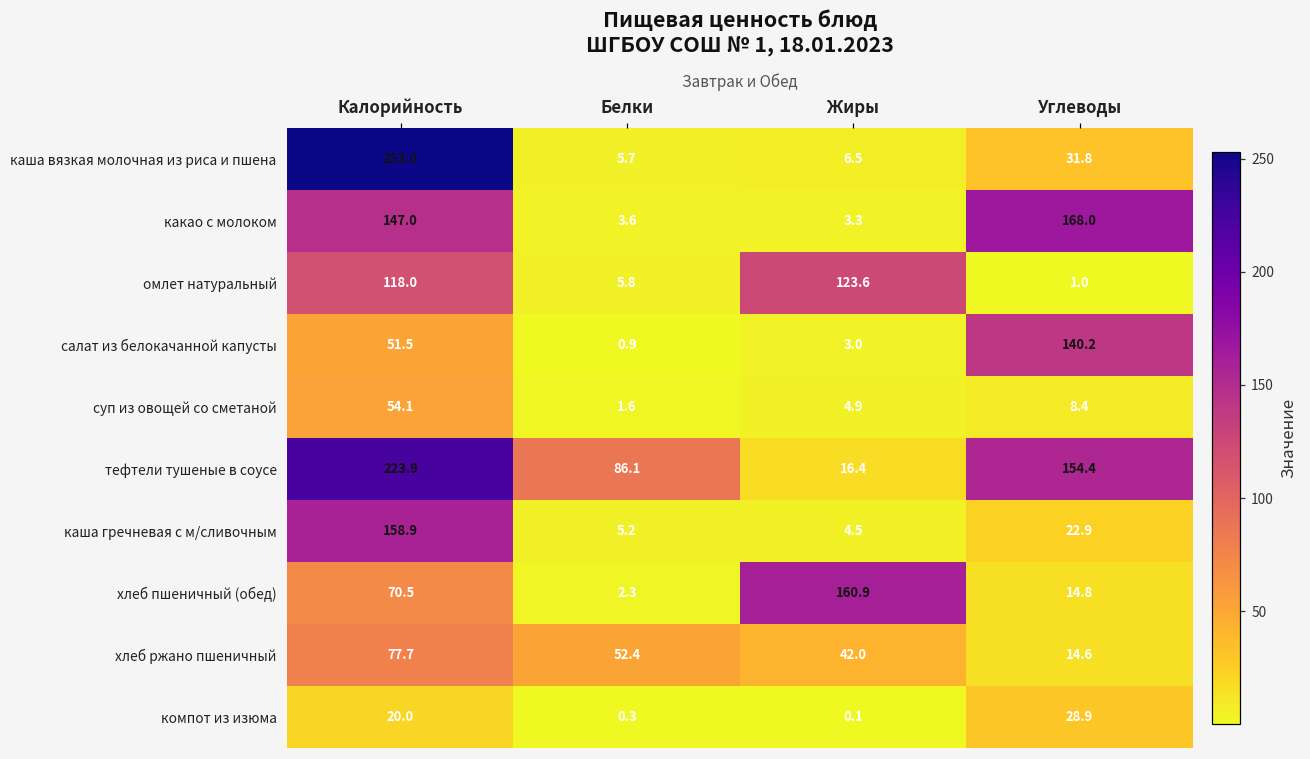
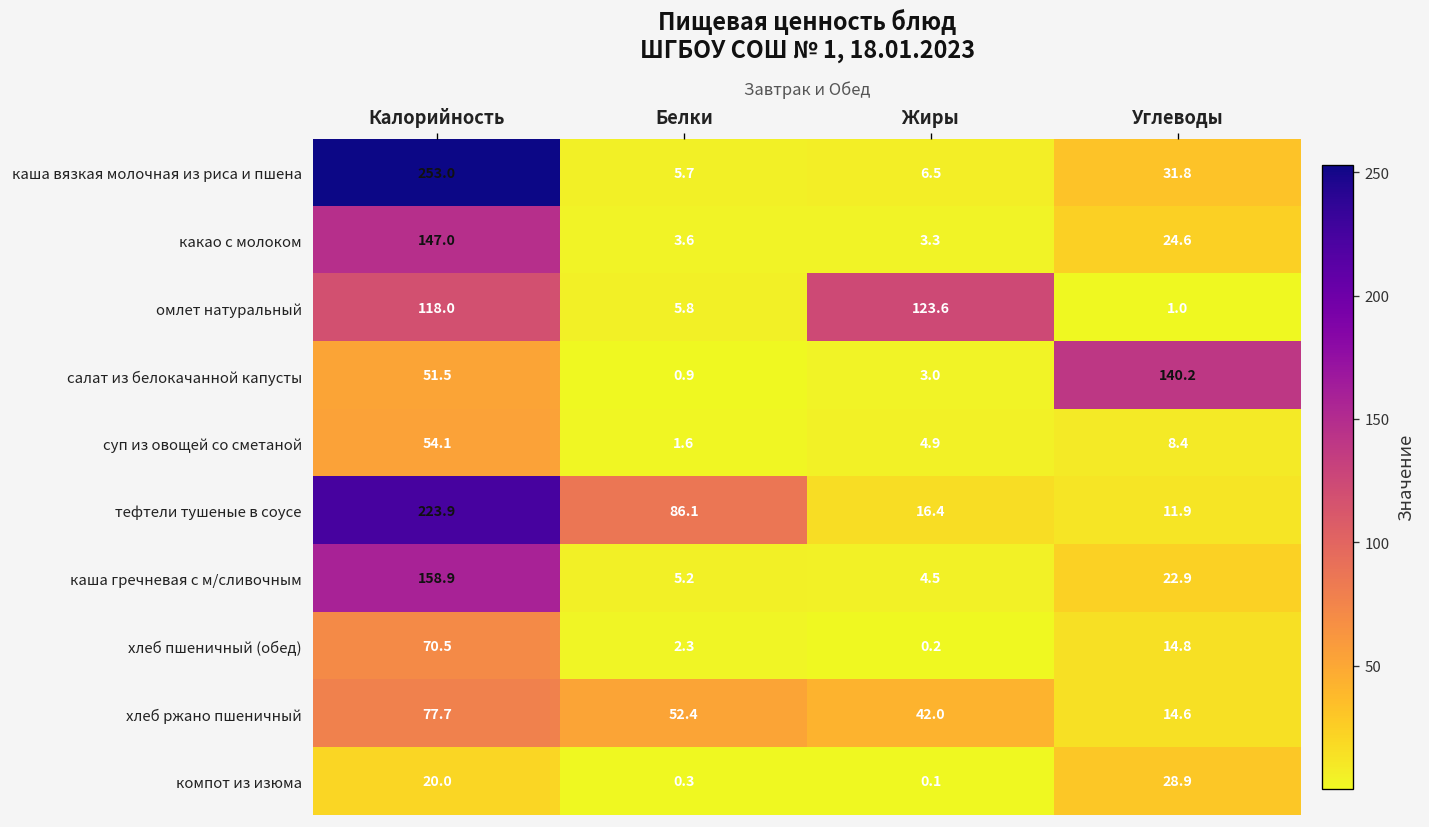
  {
    "каша вязкая молочная из риса и пшена": {
      "Калорийность": 253.0,
      "Белки": 5.7,
      "Жиры": 6.5,
      "Углеводы": 31.8
    },
    "какао с молоком": {
      "Калорийность": 147.0,
      "Белки": 3.6,
      "Жиры": 3.3,
-     "Углеводы": 168.0
+     "Углеводы": 24.6
    },
    "омлет натуральный": {
      "Калорийность": 118.0,
      "Белки": 5.8,
      "Жиры": 123.6,
      "Углеводы": 1.0
    },
    "салат из белокачанной капусты": {
      "Калорийность": 51.5,
      "Белки": 0.9,
      "Жиры": 3.0,
      "Углеводы": 140.2
    },
    "суп из овощей со сметаной": {
      "Калорийность": 54.1,
      "Белки": 1.6,
      "Жиры": 4.9,
      "Углеводы": 8.4
    },
    "тефтели тушеные в соусе": {
      "Калорийность": 223.9,
      "Белки": 86.1,
      "Жиры": 16.4,
-     "Углеводы": 154.4
+     "Углеводы": 11.9
    },
    "каша гречневая с м/сливочным": {
      "Калорийность": 158.9,
      "Белки": 5.2,
      "Жиры": 4.5,
      "Углеводы": 22.9
    },
    "хлеб пшеничный (обед)": {
      "Калорийность": 70.5,
      "Белки": 2.3,
-     "Жиры": 160.9,
+     "Жиры": 0.2,
      "Углеводы": 14.8
    },
    "хлеб ржано пшеничный": {
      "Калорийность": 77.7,
      "Белки": 52.4,
      "Жиры": 42.0,
      "Углеводы": 14.6
    },
    "компот из изюма": {
      "Калорийность": 20.0,
      "Белки": 0.3,
      "Жиры": 0.1,
      "Углеводы": 28.9
    }
  }
